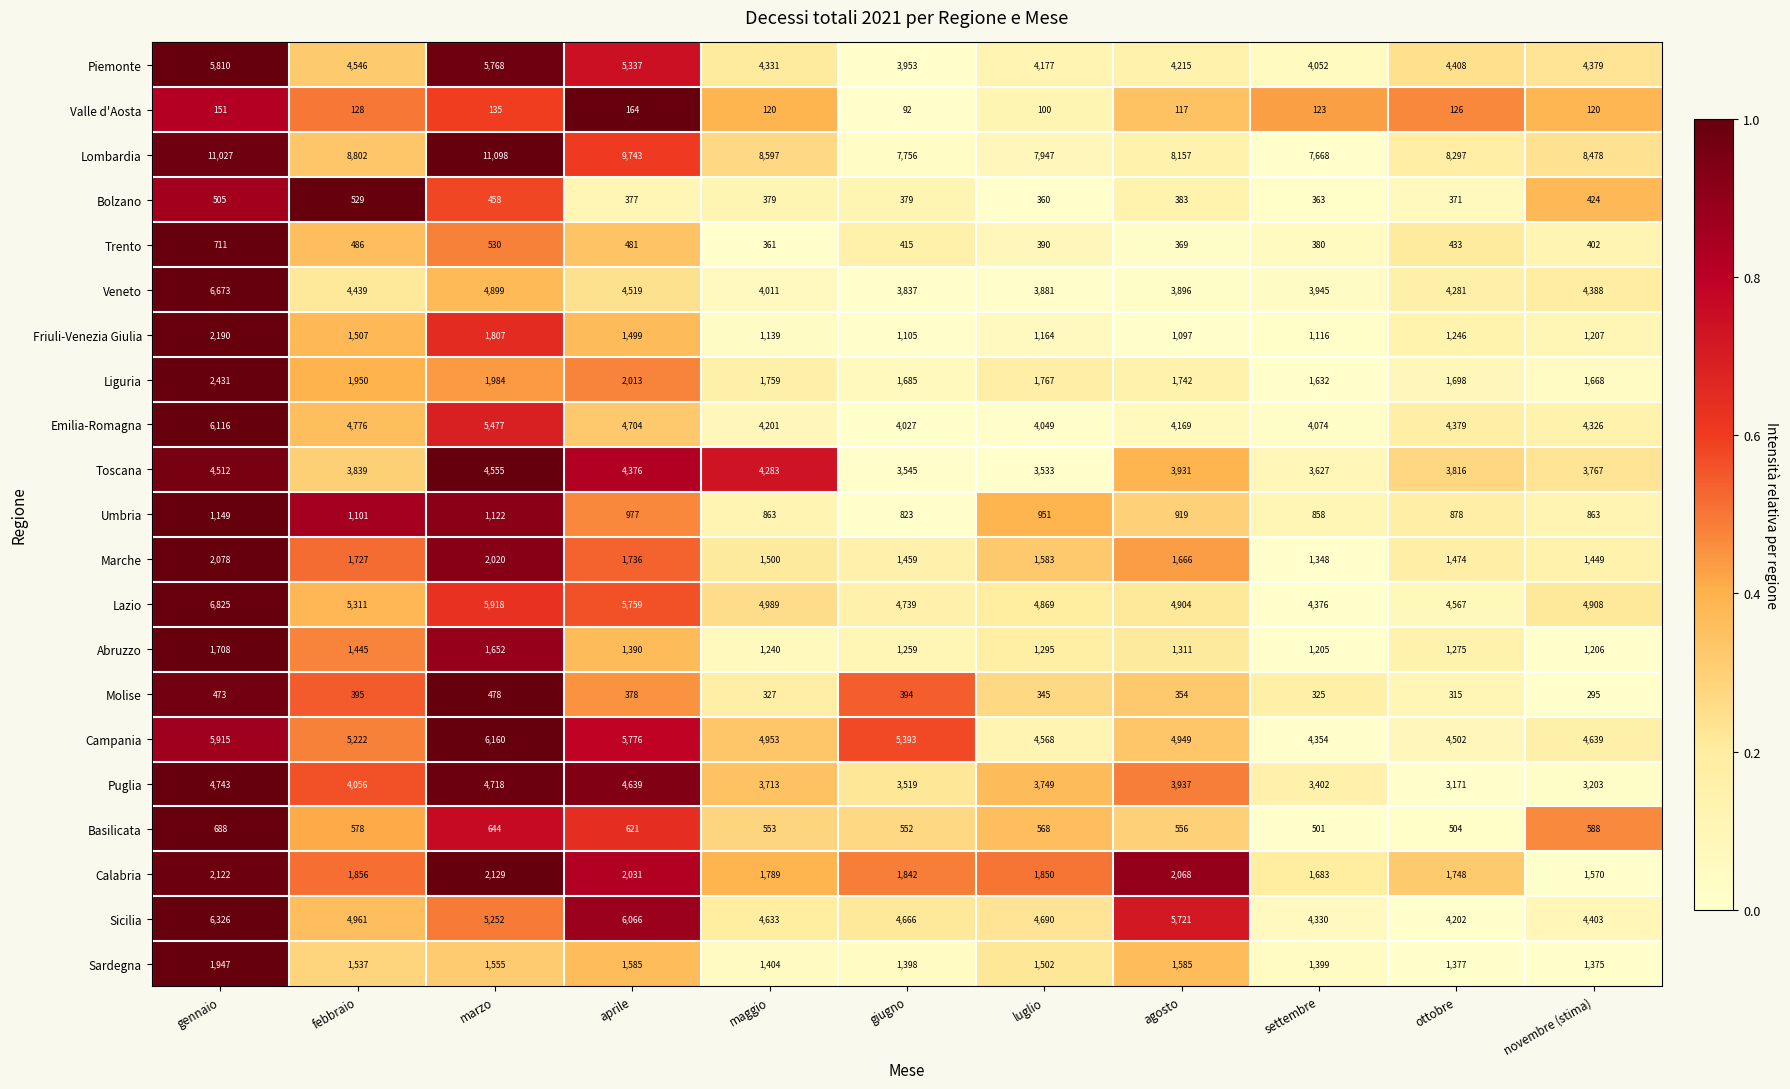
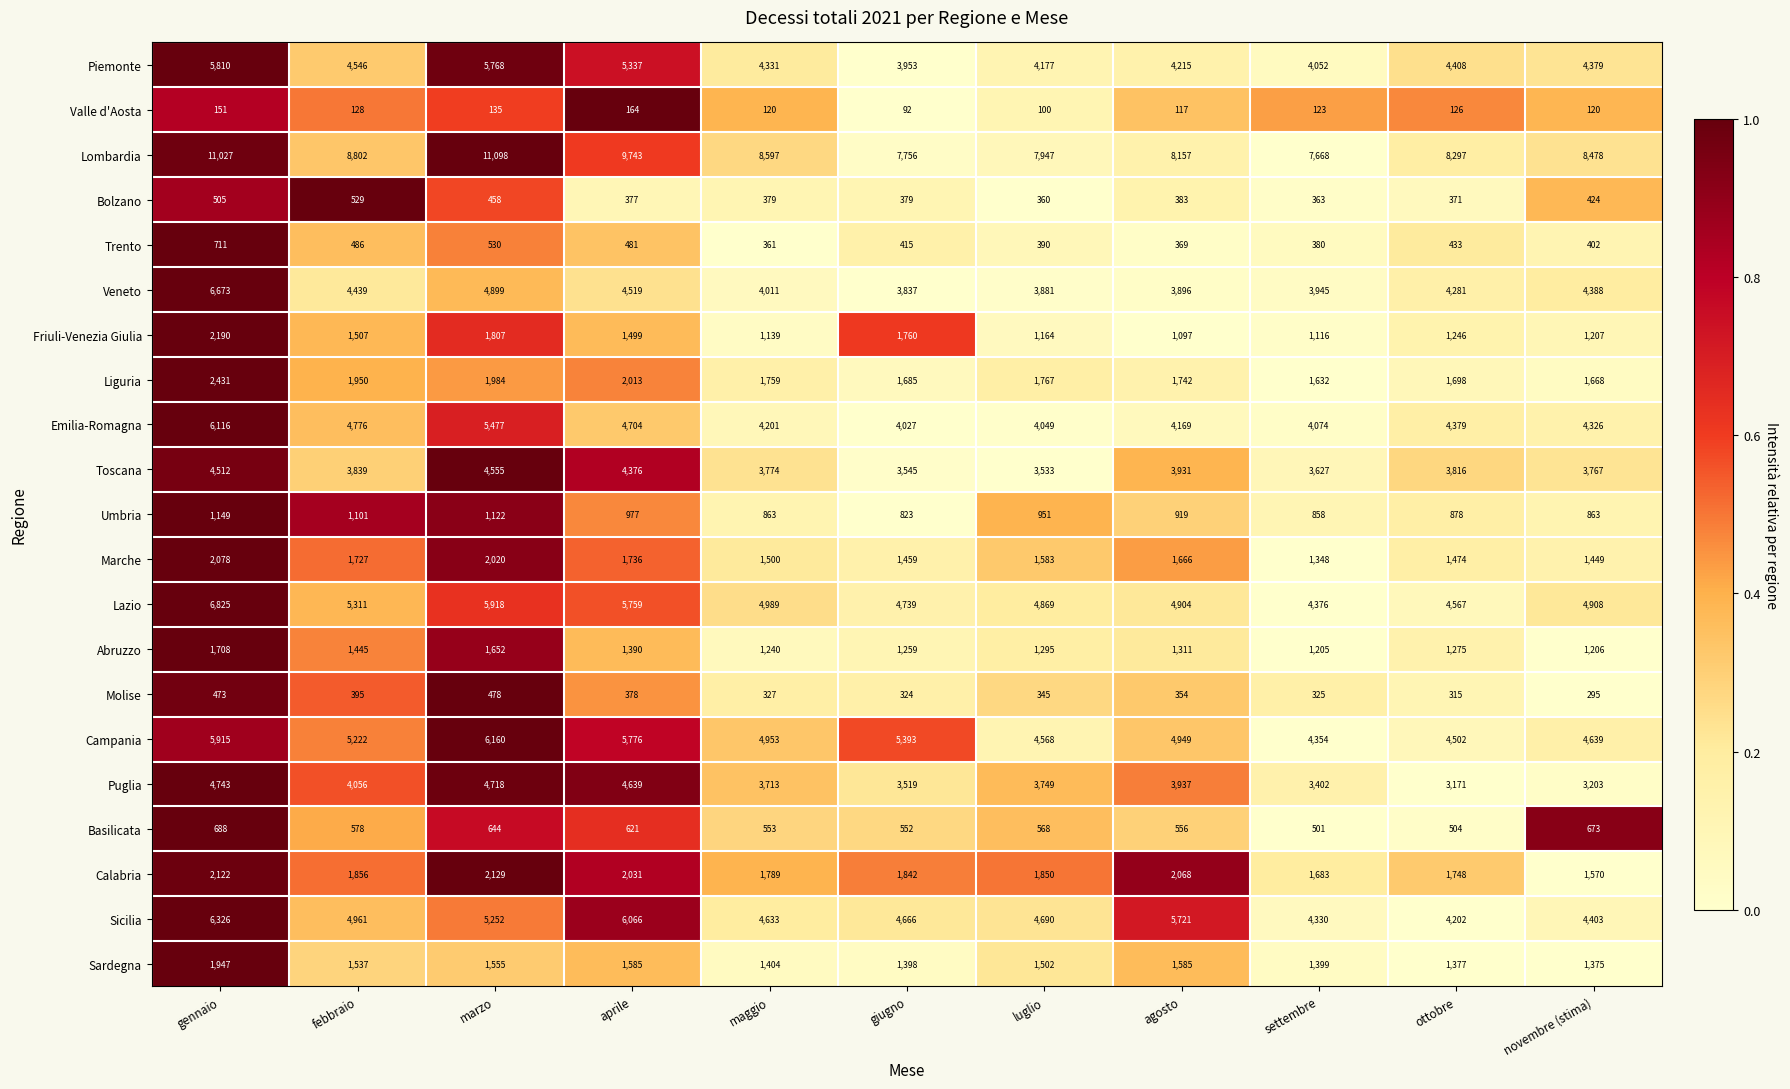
  {
    "Friuli-Venezia Giulia": {
      "gennaio": "2,190",
      "febbraio": "1,507",
      "marzo": "1,807",
      "aprile": "1,499",
      "maggio": "1,139",
-     "giugno": "1,105",
+     "giugno": "1,760",
      "luglio": "1,164",
      "agosto": "1,097",
      "settembre": "1,116",
      "ottobre": "1,246",
      "novembre (stima)": "1,207"
    },
    "Toscana": {
      "gennaio": "4,512",
      "febbraio": "3,839",
      "marzo": "4,555",
      "aprile": "4,376",
-     "maggio": "4,283",
+     "maggio": "3,774",
      "giugno": "3,545",
      "luglio": "3,533",
      "agosto": "3,931",
      "settembre": "3,627",
      "ottobre": "3,816",
      "novembre (stima)": "3,767"
    },
    "Molise": {
      "gennaio": "473",
      "febbraio": "395",
      "marzo": "478",
      "aprile": "378",
      "maggio": "327",
-     "giugno": "394",
+     "giugno": "324",
      "luglio": "345",
      "agosto": "354",
      "settembre": "325",
      "ottobre": "315",
      "novembre (stima)": "295"
    },
    "Basilicata": {
      "gennaio": "688",
      "febbraio": "578",
      "marzo": "644",
      "aprile": "621",
      "maggio": "553",
      "giugno": "552",
      "luglio": "568",
      "agosto": "556",
      "settembre": "501",
      "ottobre": "504",
-     "novembre (stima)": "588"
+     "novembre (stima)": "673"
    }
  }
